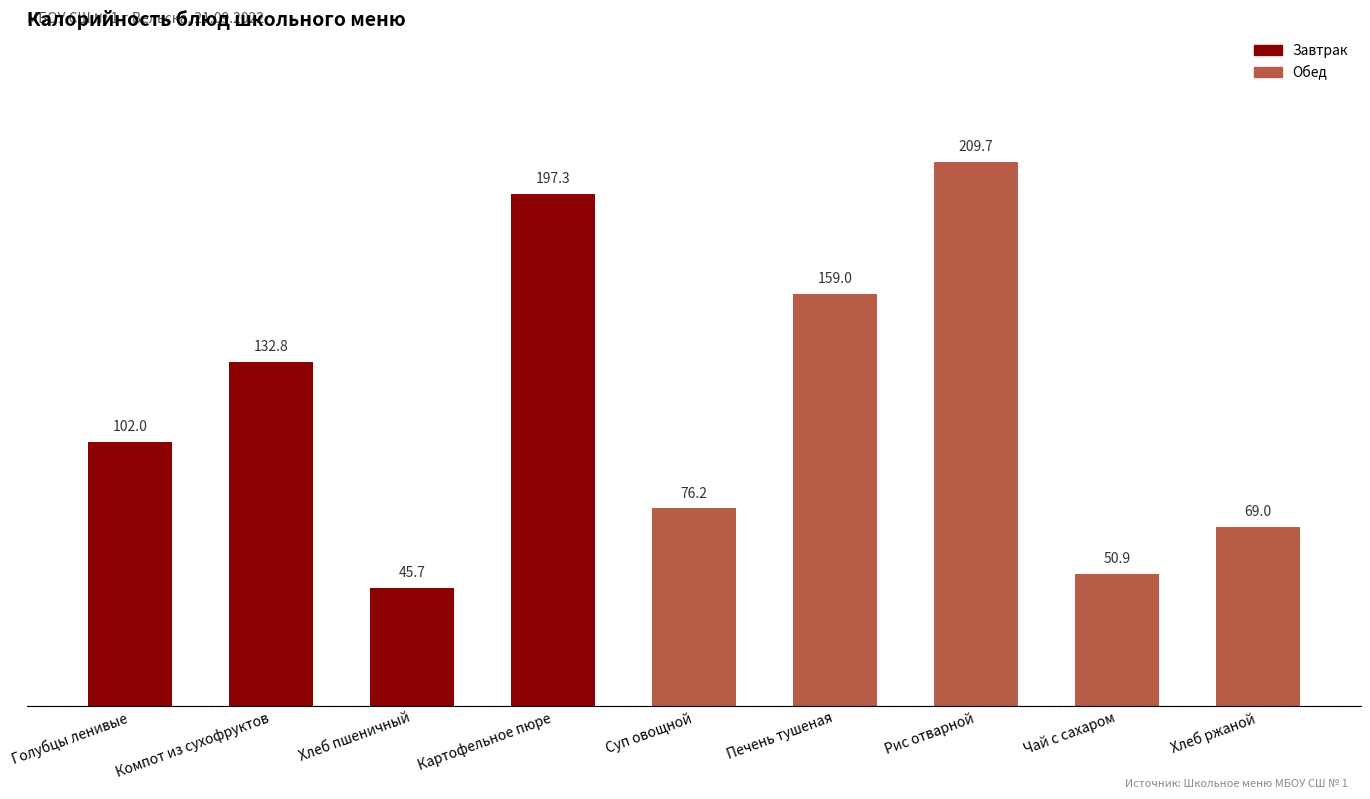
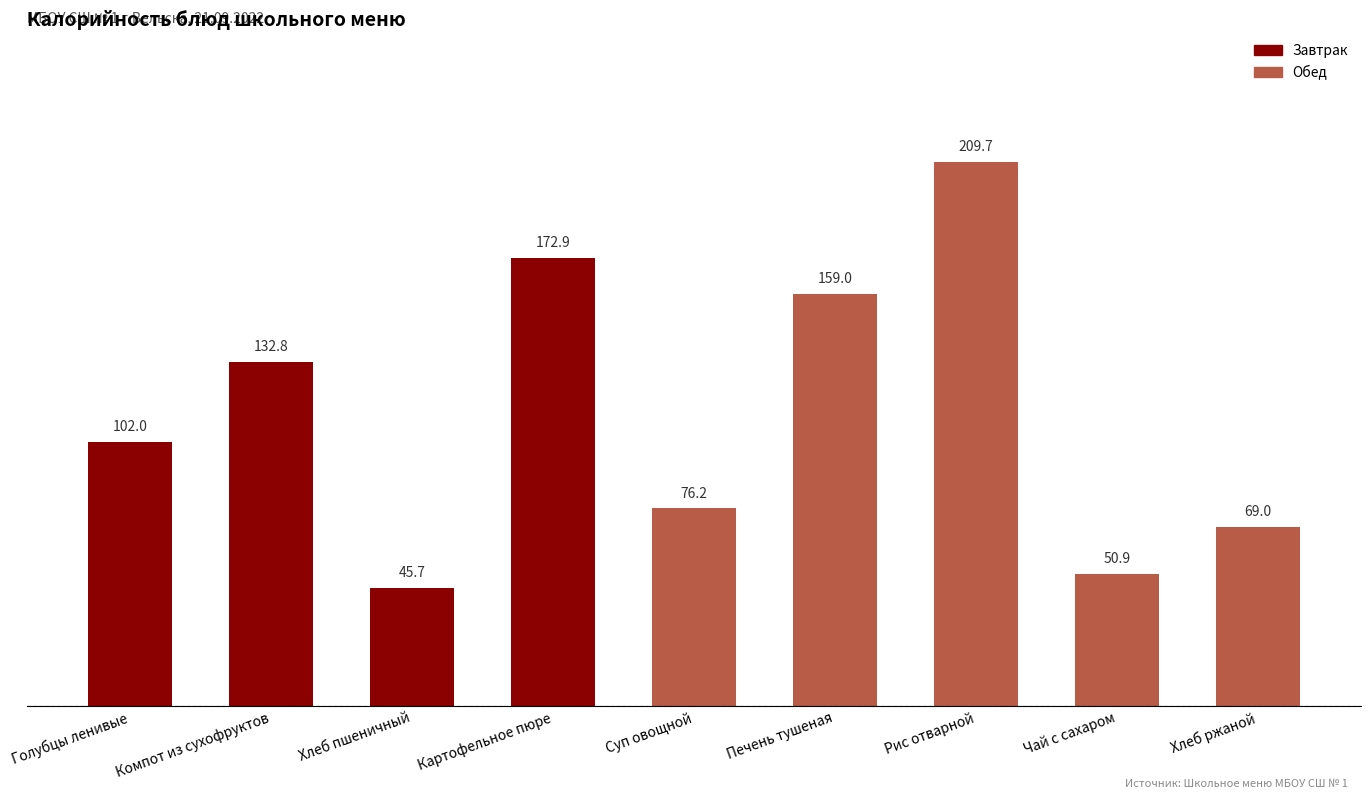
  {
    "Голубцы ленивые": 102.0,
    "Компот из сухофруктов": 132.8,
    "Хлеб пшеничный": 45.7,
-   "Картофельное пюре": 197.3,
+   "Картофельное пюре": 172.9,
    "Суп овощной": 76.2,
    "Печень тушеная": 159.0,
    "Рис отварной": 209.7,
    "Чай с сахаром": 50.9,
    "Хлеб ржаной": 69.0
  }
